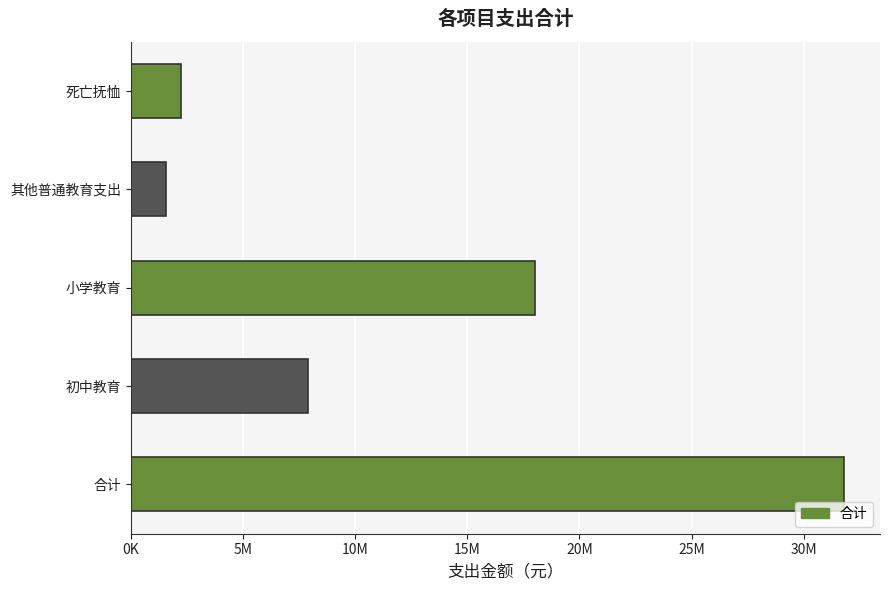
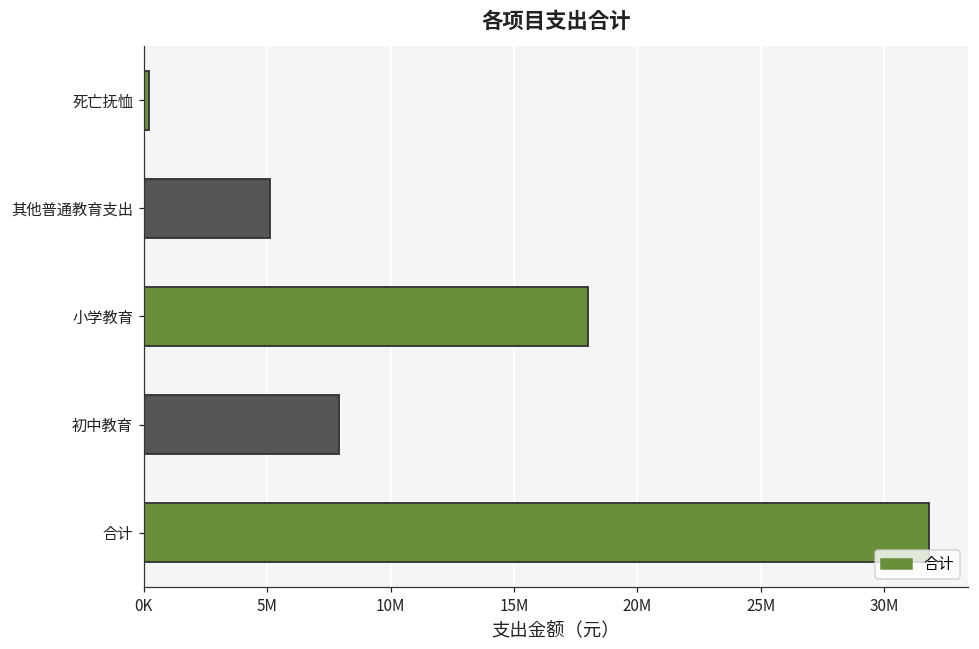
  {
-   "死亡抚恤": 2200000,
-   "其他普通教育支出": 1600000,
+   "死亡抚恤": 200000,
+   "其他普通教育支出": 5100000,
    "小学教育": 18000000,
    "初中教育": 7900000,
    "合计": 31800000
  }
